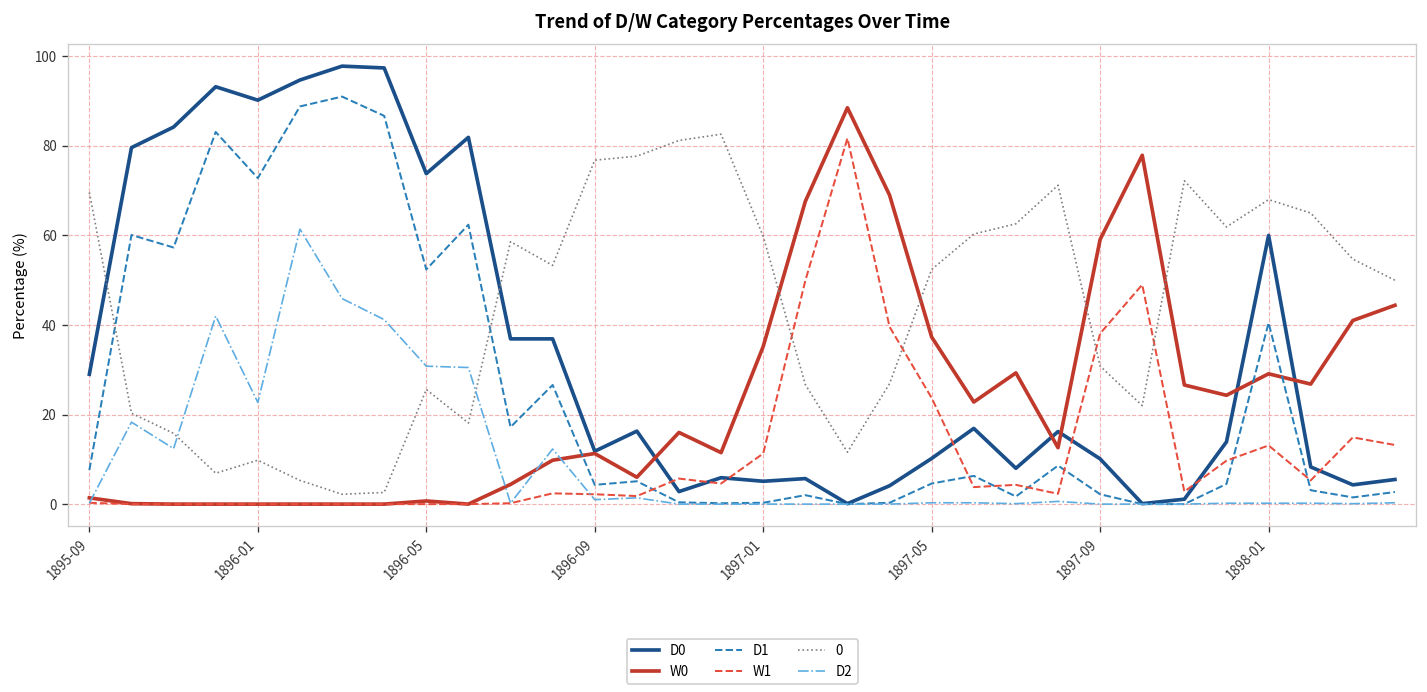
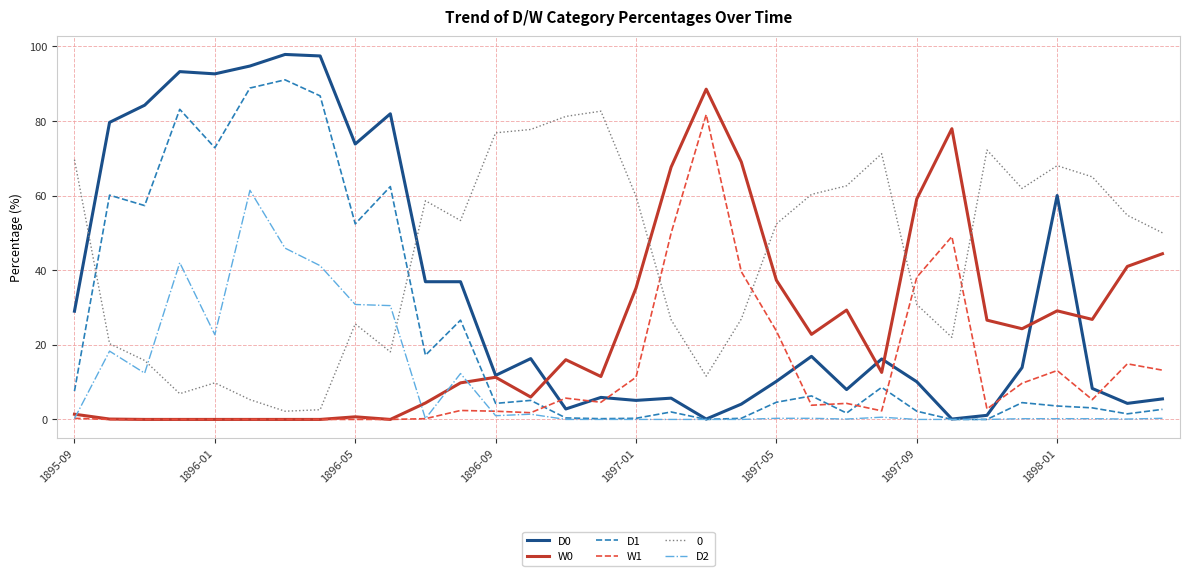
  {
    "D0": {
      "1895-09": 29,
-     "1896-01": 90,
+     "1896-01": 93,
      "1896-05": 74,
      "1897-01": 5,
      "1897-05": 10,
      "1897-09": 10,
      "1898-01": 60
    },
    "D1": {
      "1895-09": 8,
      "1896-01": 73,
      "1896-05": 52,
      "1896-09": 4,
      "1897-05": 5,
      "1897-09": 2,
-     "1898-01": 41
+     "1898-01": 4
    },
    "0": {
      "1895-09": 70,
      "1896-01": 10,
      "1896-05": 26,
      "1896-09": 77,
      "1897-01": 60,
      "1897-05": 52,
      "1897-09": 31,
      "1898-01": 68
    },
    "D2": {
      "1896-01": 23,
      "1896-05": 31,
      "1896-09": 1,
      "1897-05": 0,
      "1897-09": 0,
      "1898-01": 0
    }
  }
